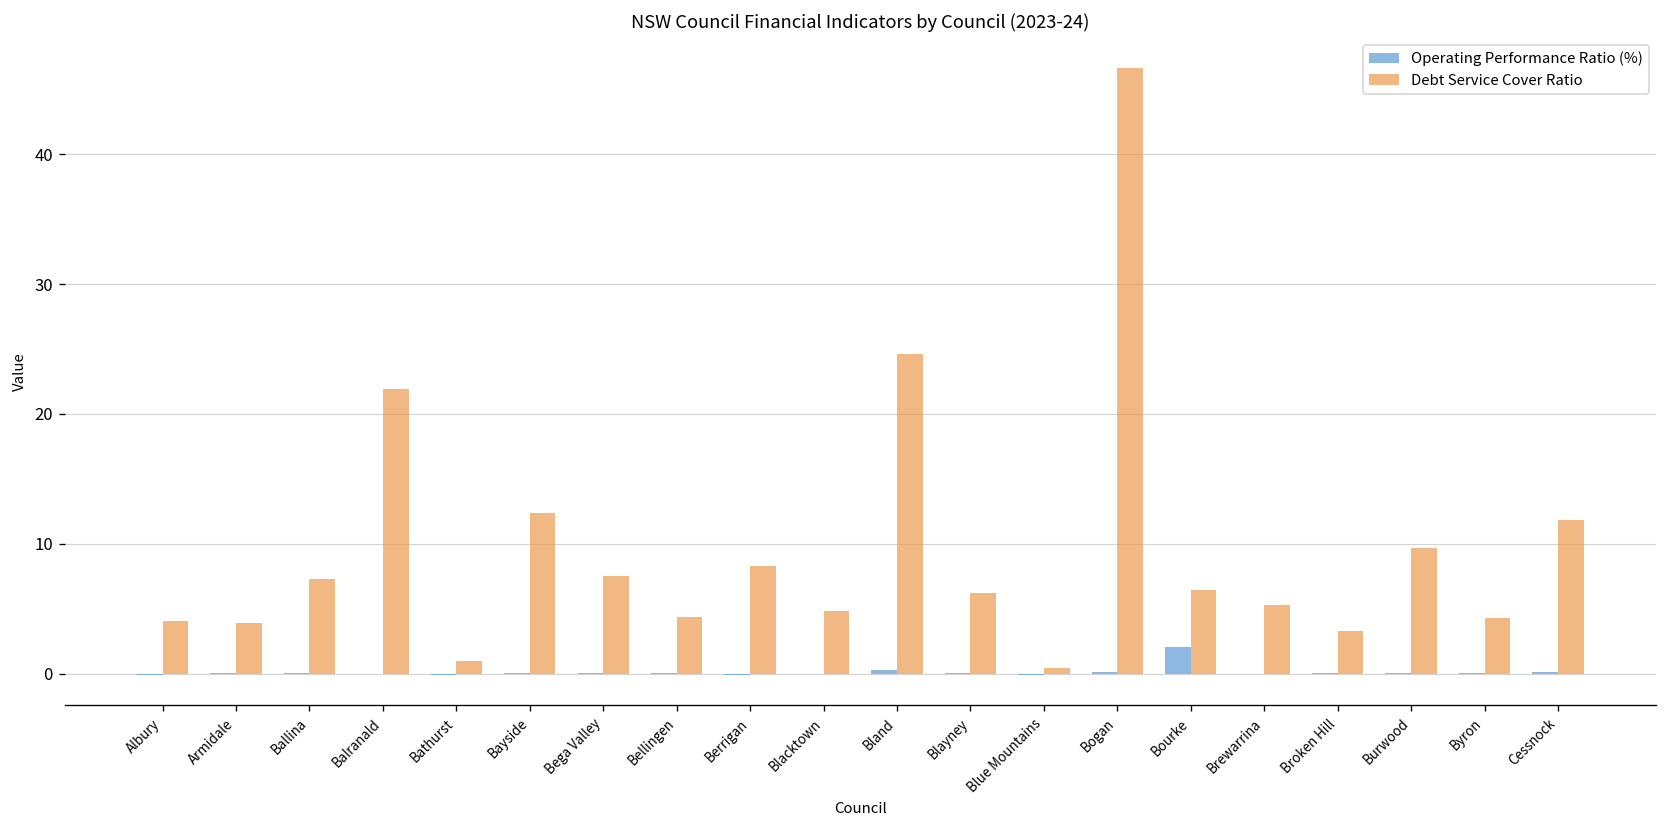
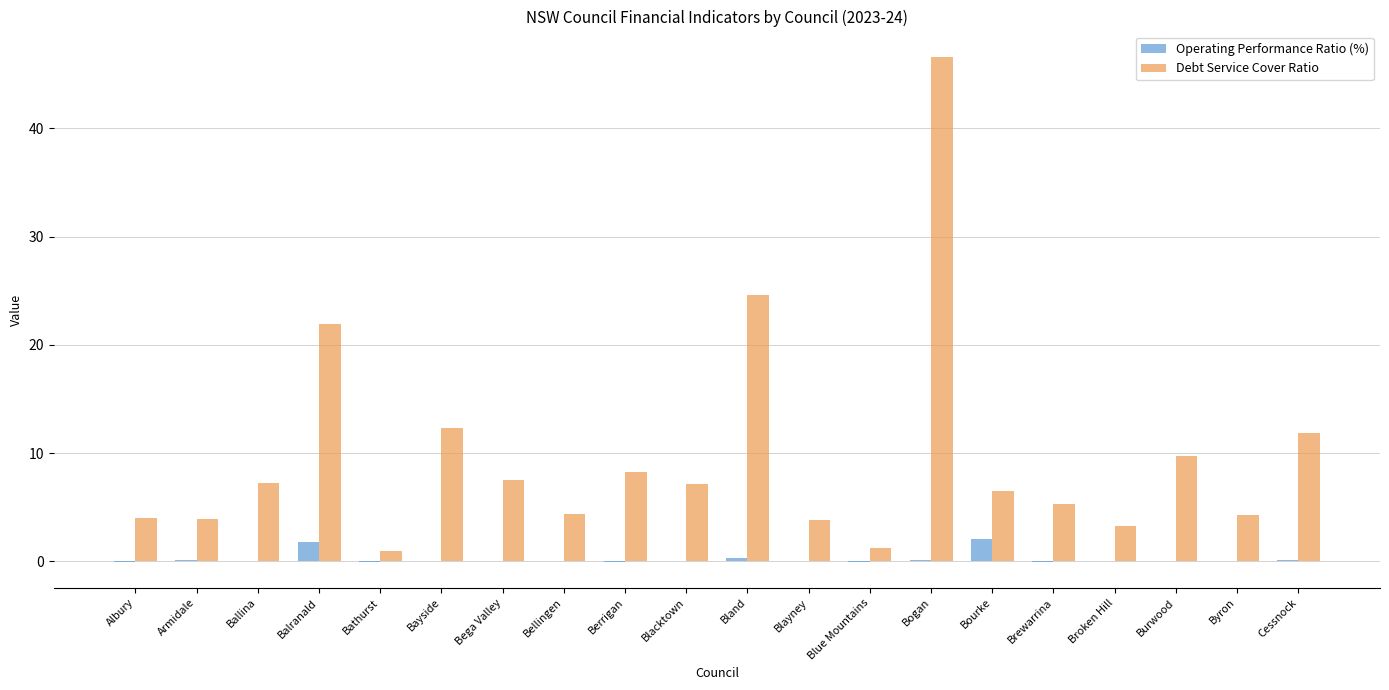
  {
    "Operating Performance Ratio (%)": {
-     "Balranald": 0.0,
+     "Balranald": 1.8,
      "Bland": 0.3,
      "Bourke": 2.0
    },
    "Debt Service Cover Ratio": {
      "Albury": 4.0,
      "Armidale": 3.9,
      "Ballina": 7.3,
      "Balranald": 21.9,
      "Bathurst": 1.0,
      "Bayside": 12.3,
      "Bega Valley": 7.6,
      "Bellingen": 4.3,
      "Berrigan": 8.3,
-     "Blacktown": 4.8,
+     "Blacktown": 7.1,
      "Bland": 24.6,
-     "Blayney": 6.2,
-     "Blue Mountains": 0.4,
+     "Blayney": 3.8,
+     "Blue Mountains": 1.2,
      "Bogan": 46.6,
      "Bourke": 6.5,
      "Brewarrina": 5.3,
      "Broken Hill": 3.3,
      "Burwood": 9.7,
      "Byron": 4.3,
      "Cessnock": 11.8
    }
  }
